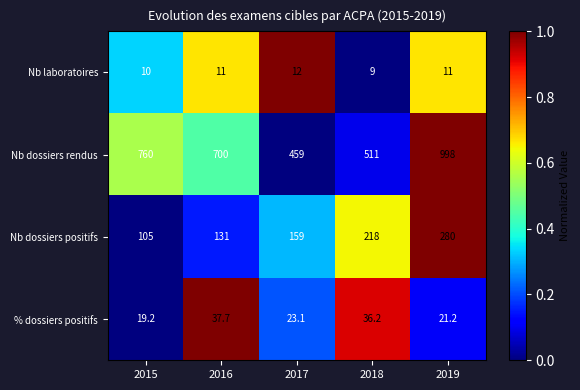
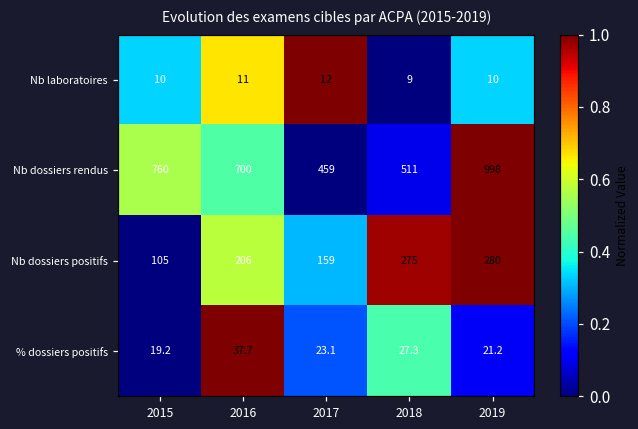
  {
    "Nb laboratoires": {
      "2015": 10,
      "2016": 11,
      "2017": 12,
      "2018": 9,
-     "2019": 11
+     "2019": 10
    },
    "Nb dossiers rendus": {
      "2015": 760,
      "2016": 700,
      "2017": 459,
      "2018": 511,
      "2019": 998
    },
    "Nb dossiers positifs": {
      "2015": 105,
-     "2016": 131,
+     "2016": 206,
      "2017": 159,
-     "2018": 218,
+     "2018": 275,
      "2019": 280
    },
    "% dossiers positifs": {
      "2015": 19.2,
      "2016": 37.7,
      "2017": 23.1,
-     "2018": 36.2,
+     "2018": 27.3,
      "2019": 21.2
    }
  }
